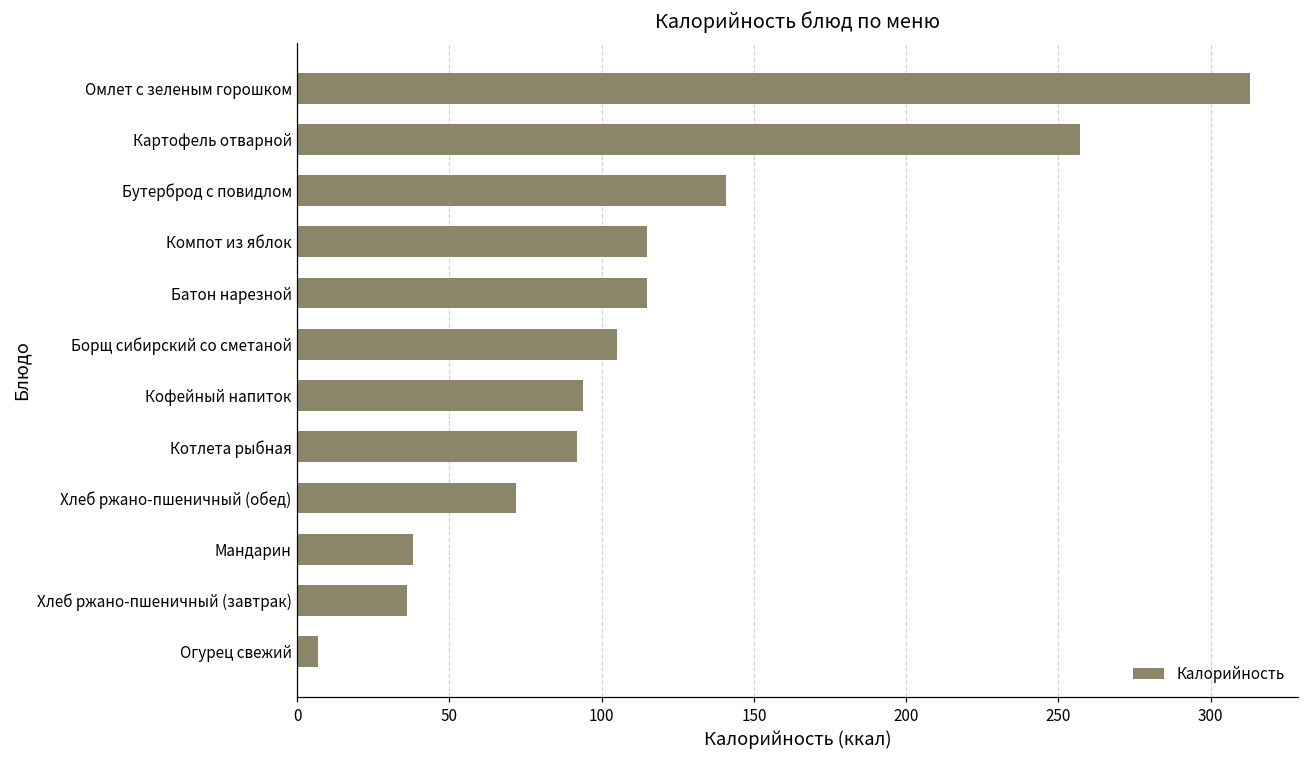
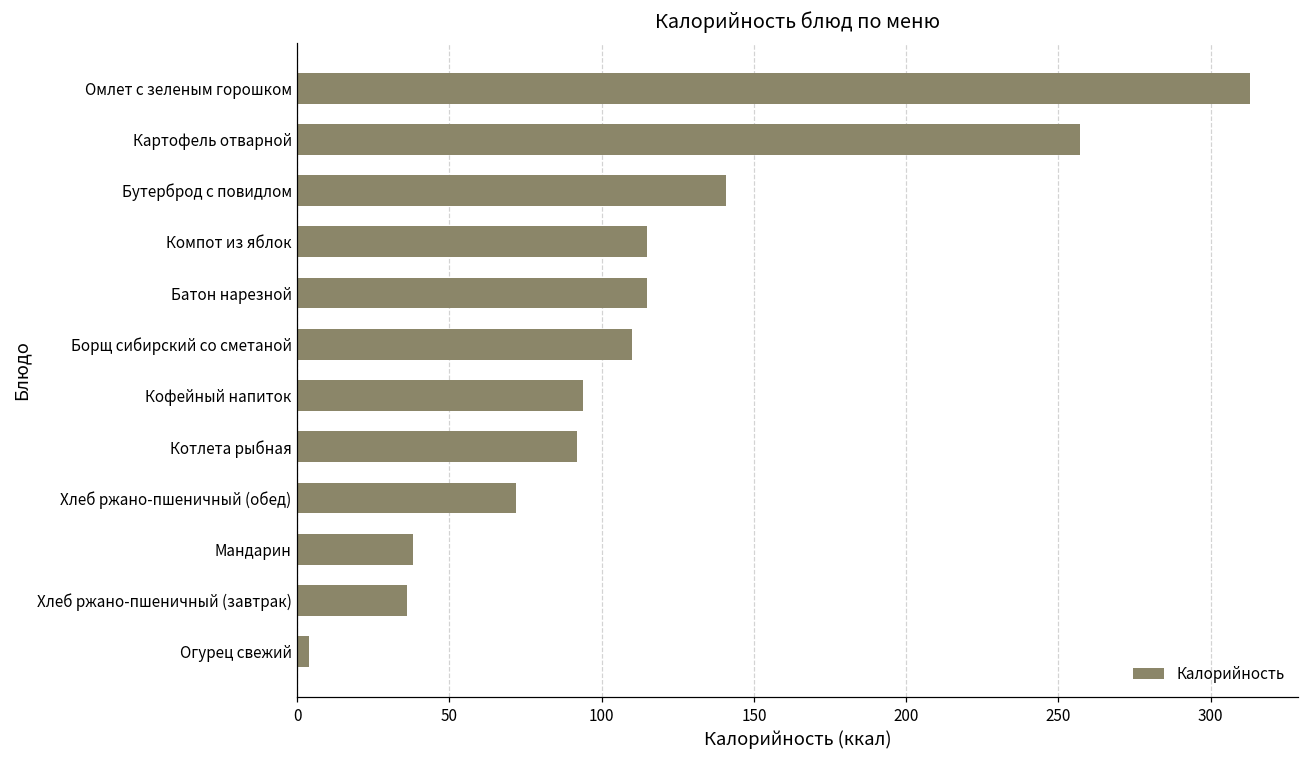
  {
    "Омлет с зеленым горошком": 313,
    "Картофель отварной": 257,
    "Бутерброд с повидлом": 141,
    "Компот из яблок": 115,
    "Батон нарезной": 115,
-   "Борщ сибирский со сметаной": 105,
+   "Борщ сибирский со сметаной": 110,
    "Кофейный напиток": 94,
    "Котлета рыбная": 92,
    "Хлеб ржано-пшеничный (обед)": 72,
    "Мандарин": 38,
    "Хлеб ржано-пшеничный (завтрак)": 36,
-   "Огурец свежий": 7
+   "Огурец свежий": 4
  }
